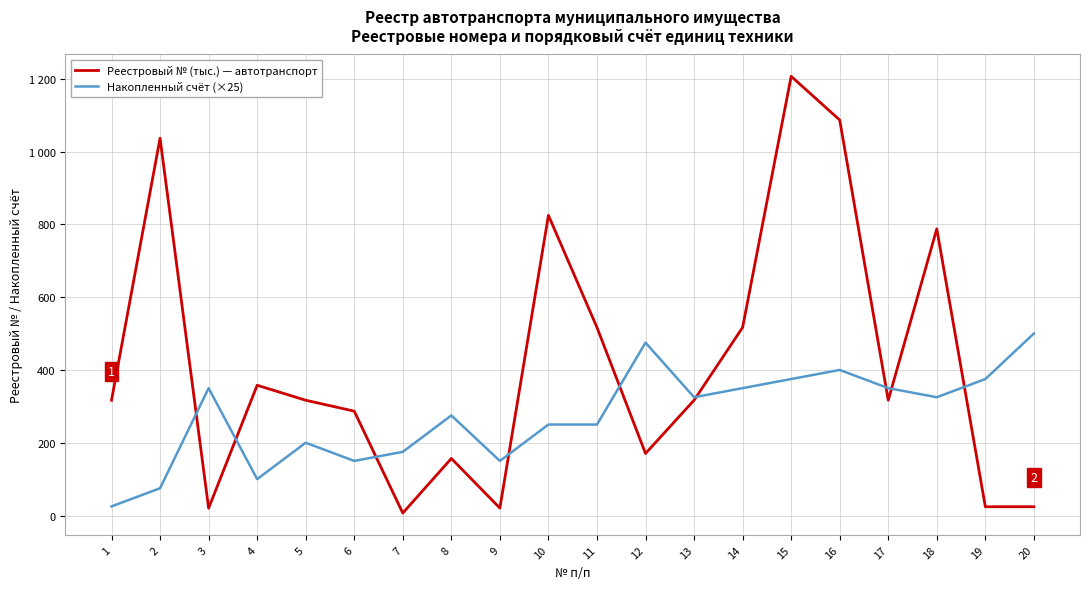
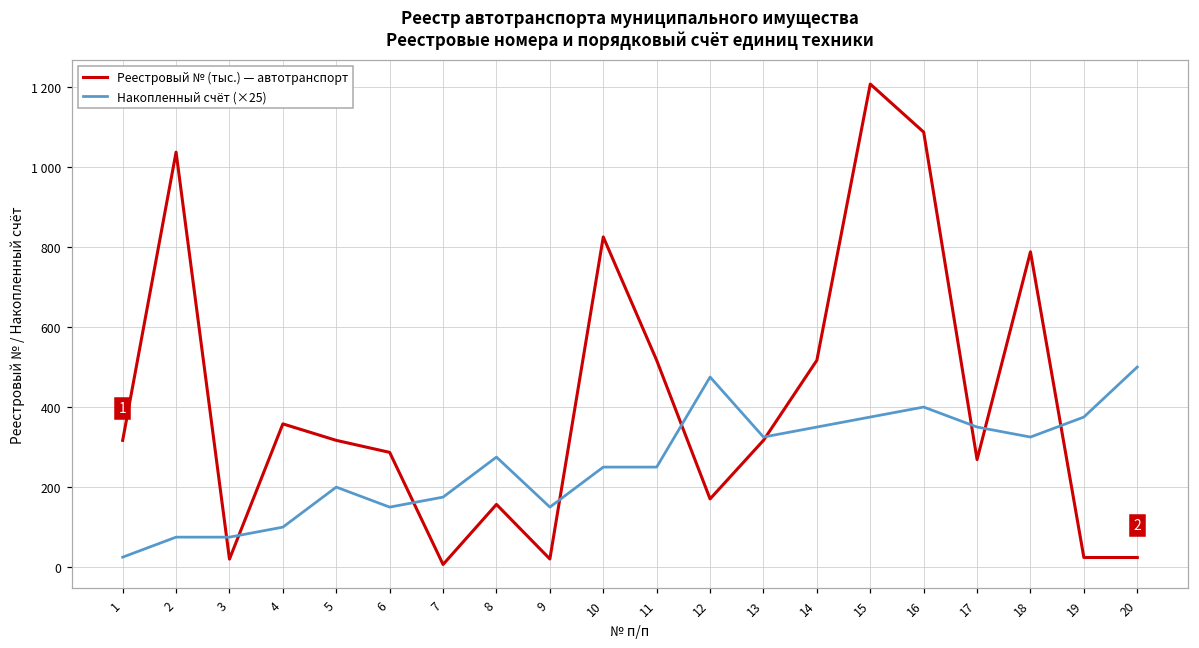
  {
    "Реестровый № (тыс.) — автотранспорт": {
      "2": 1040,
      "3": 20,
      "4": 360,
      "5": 320,
      "6": 290,
      "7": 10,
      "8": 160,
      "9": 20,
      "10": 820,
      "11": 520,
      "12": 170,
      "13": 320,
      "14": 520,
      "15": 1210,
      "16": 1090,
-     "17": 320,
+     "17": 270,
      "18": 790,
      "19": 20
    },
    "Накопленный счёт (×25)": {
      "1": 30,
      "2": 80,
-     "3": 350,
+     "3": 80,
      "4": 100,
      "5": 200,
      "6": 150,
      "7": 180,
      "8": 280,
      "9": 150,
      "10": 250,
      "11": 250,
      "12": 480,
      "13": 330,
      "14": 350,
      "15": 380,
      "16": 400,
      "17": 350,
      "18": 330,
      "19": 380,
      "20": 500
    }
  }
